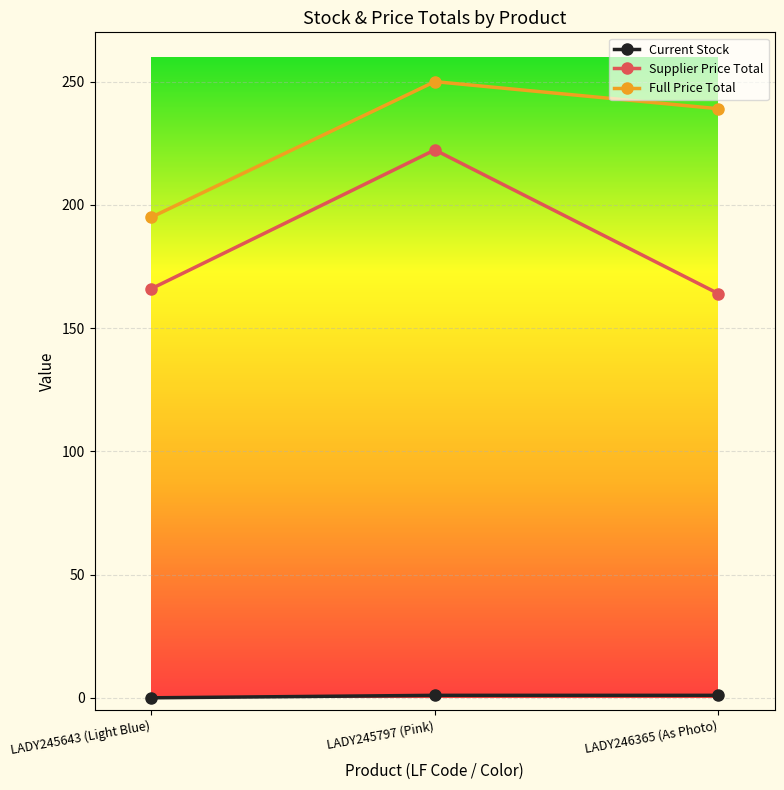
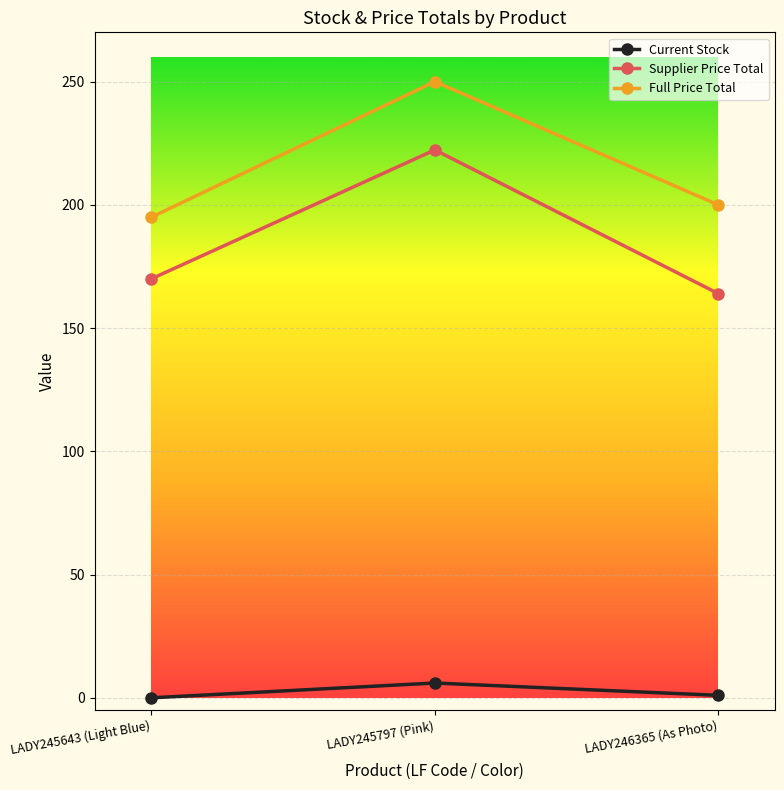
  {
    "Current Stock": {
      "LADY245643 (Light Blue)": 0,
-     "LADY245797 (Pink)": 1,
+     "LADY245797 (Pink)": 6,
      "LADY246365 (As Photo)": 1
    },
    "Supplier Price Total": {
-     "LADY245643 (Light Blue)": 166,
+     "LADY245643 (Light Blue)": 170,
      "LADY245797 (Pink)": 222,
      "LADY246365 (As Photo)": 164
    },
    "Full Price Total": {
      "LADY245643 (Light Blue)": 195,
      "LADY245797 (Pink)": 250,
-     "LADY246365 (As Photo)": 239
+     "LADY246365 (As Photo)": 200
    }
  }
